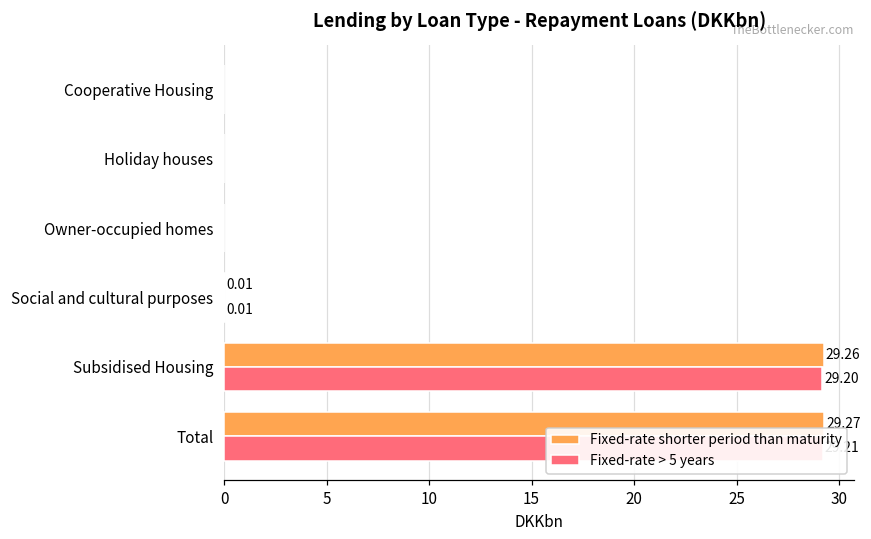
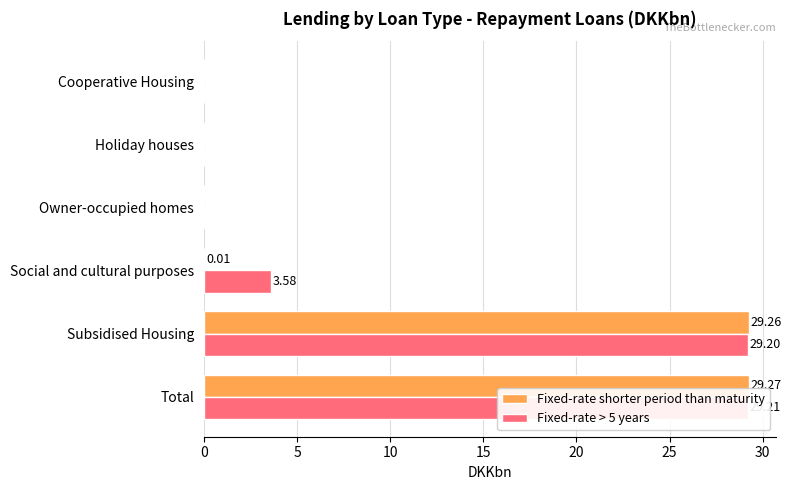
  {
    "Fixed-rate shorter period than maturity": {
      "Social and cultural purposes": 0.01,
      "Subsidised Housing": 29.26
    },
    "Fixed-rate > 5 years": {
-     "Social and cultural purposes": 0.01,
+     "Social and cultural purposes": 3.58,
      "Subsidised Housing": 29.20
    }
  }
